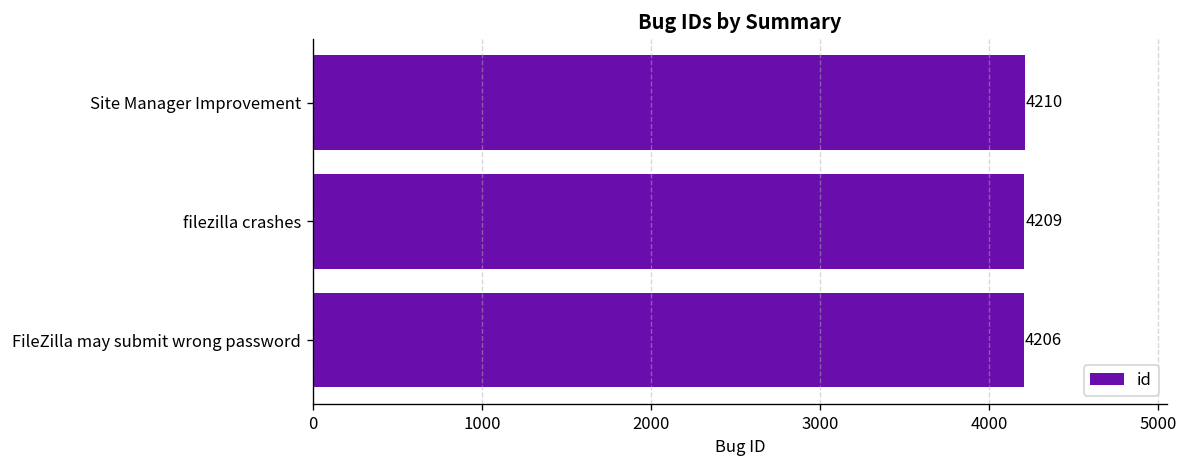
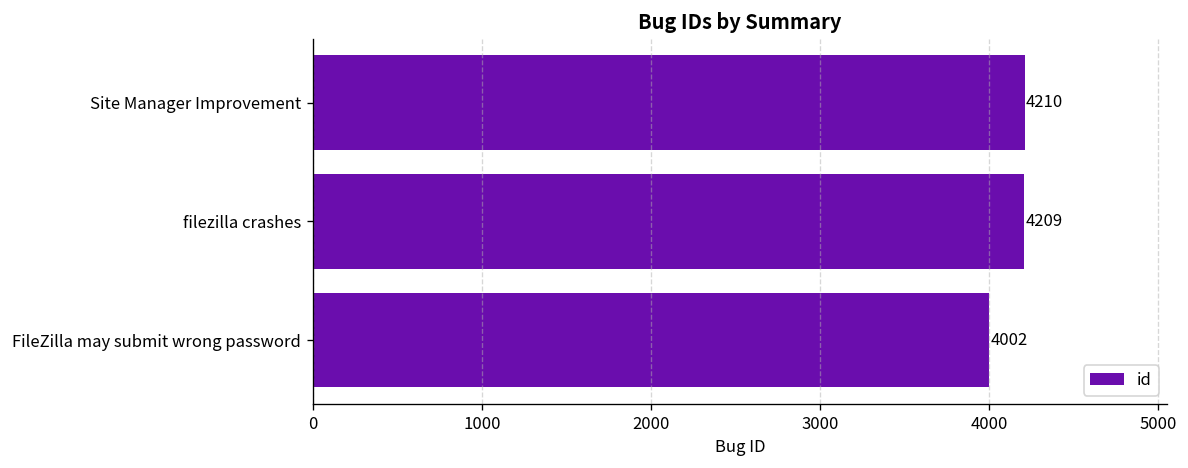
  {
    "Site Manager Improvement": 4210,
    "filezilla crashes": 4209,
-   "FileZilla may submit wrong password": 4206
+   "FileZilla may submit wrong password": 4002
  }
